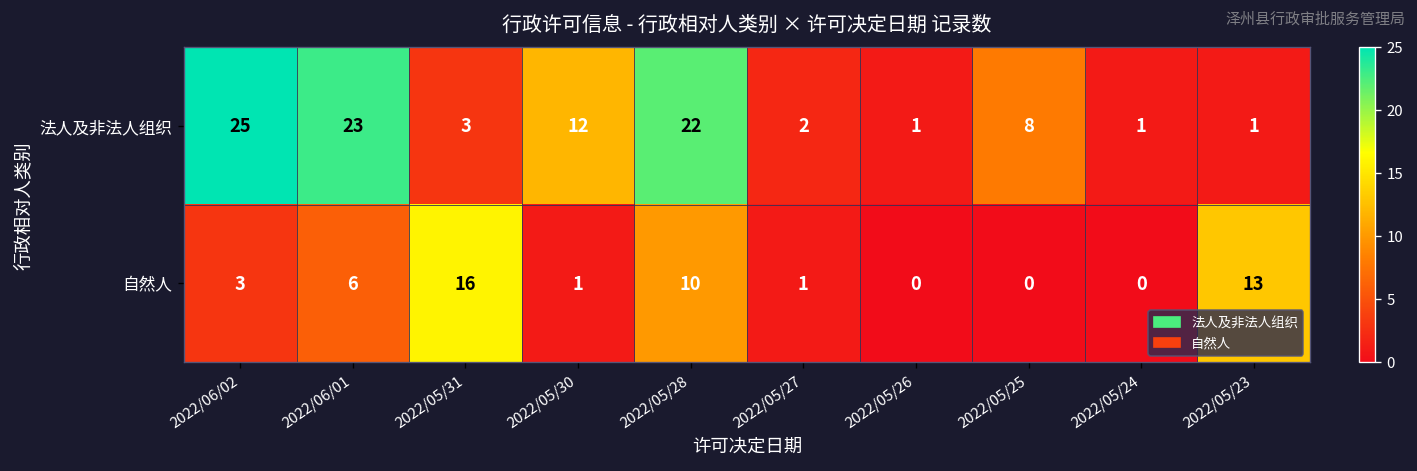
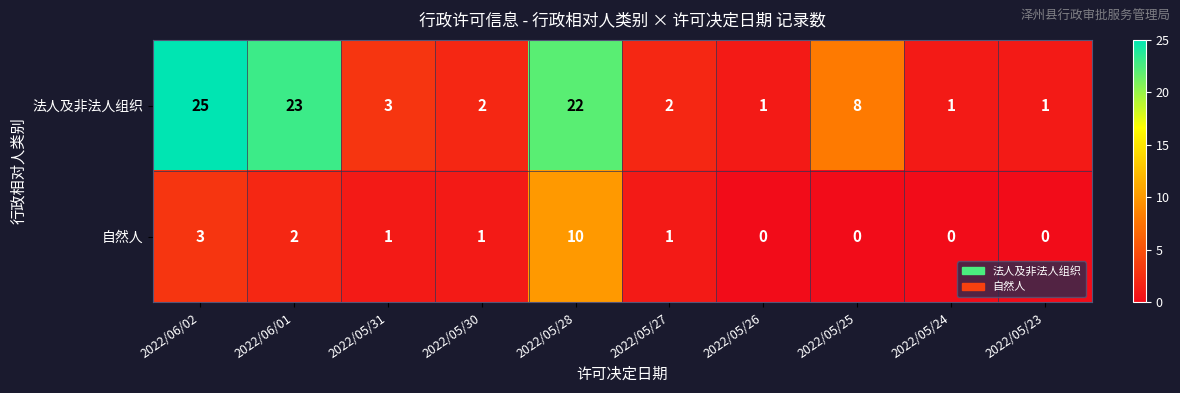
  {
    "法人及非法人组织": {
      "2022/06/02": 25,
      "2022/06/01": 23,
      "2022/05/31": 3,
-     "2022/05/30": 12,
+     "2022/05/30": 2,
      "2022/05/28": 22,
      "2022/05/27": 2,
      "2022/05/26": 1,
      "2022/05/25": 8,
      "2022/05/24": 1,
      "2022/05/23": 1
    },
    "自然人": {
      "2022/06/02": 3,
-     "2022/06/01": 6,
-     "2022/05/31": 16,
+     "2022/06/01": 2,
+     "2022/05/31": 1,
      "2022/05/30": 1,
      "2022/05/28": 10,
      "2022/05/27": 1,
      "2022/05/26": 0,
      "2022/05/25": 0,
      "2022/05/24": 0,
-     "2022/05/23": 13
+     "2022/05/23": 0
    }
  }
